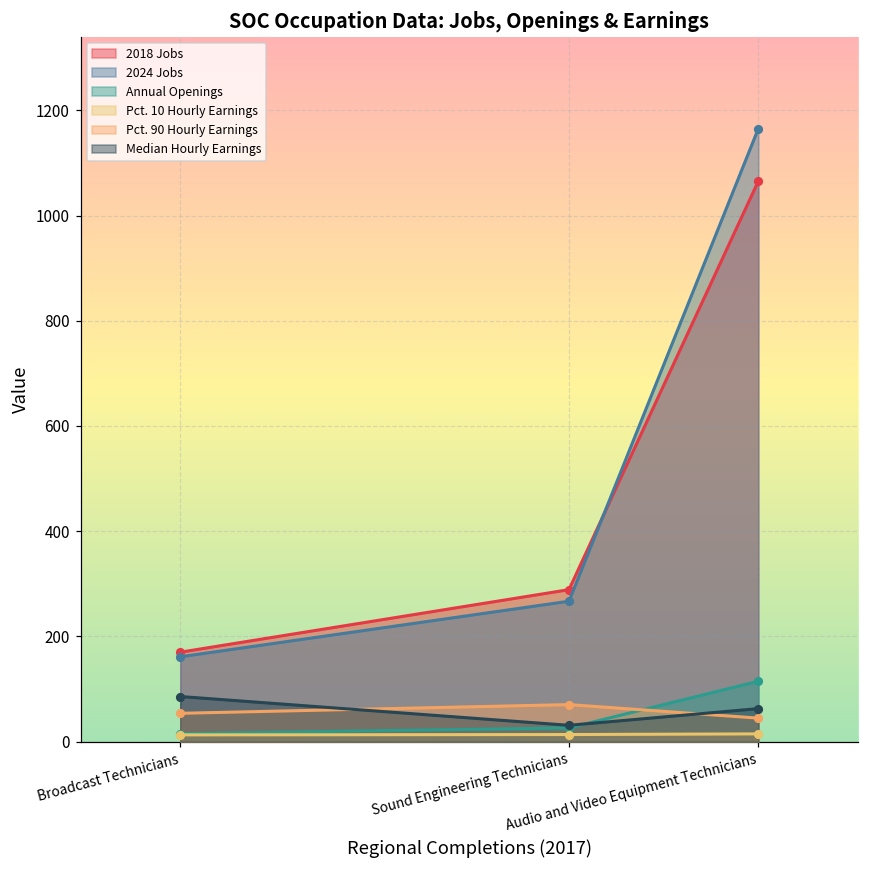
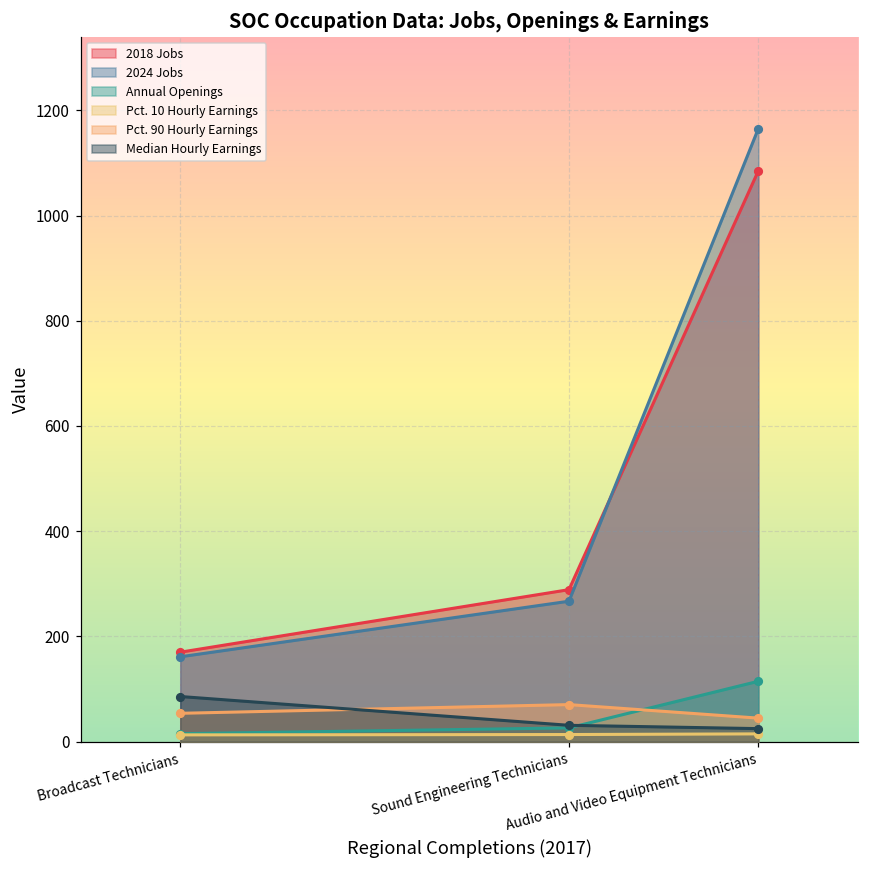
  {
    "2018 Jobs": {
      "Broadcast Technicians": 170,
      "Sound Engineering Technicians": 290,
-     "Audio and Video Equipment Technicians": 1070
+     "Audio and Video Equipment Technicians": 1090
    },
    "Median Hourly Earnings": {
      "Broadcast Technicians": 90,
-     "Audio and Video Equipment Technicians": 60
+     "Audio and Video Equipment Technicians": 20
    }
  }
